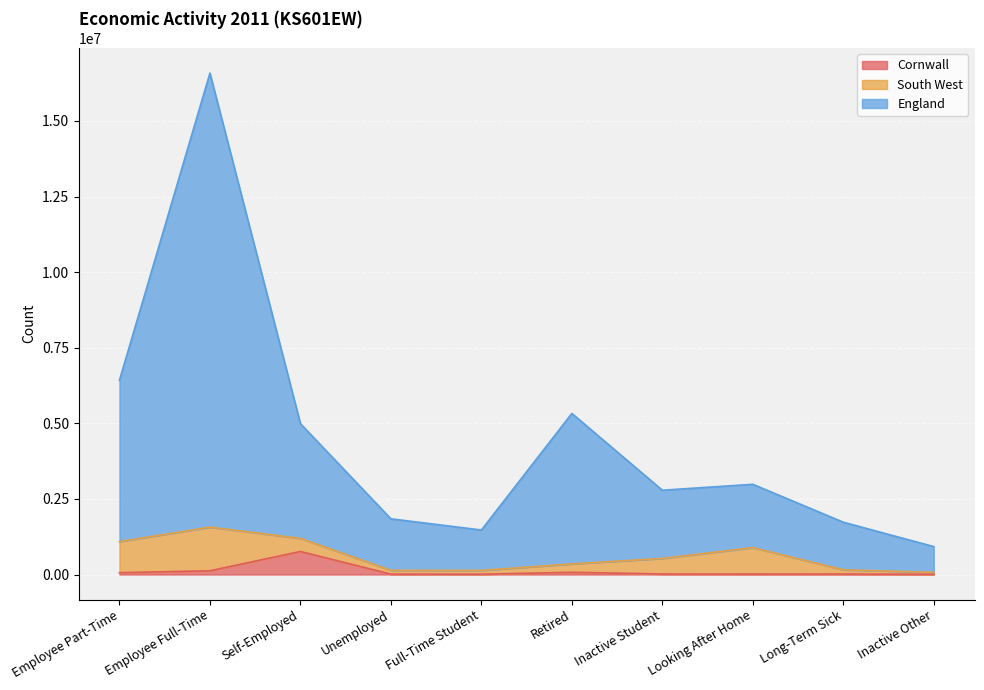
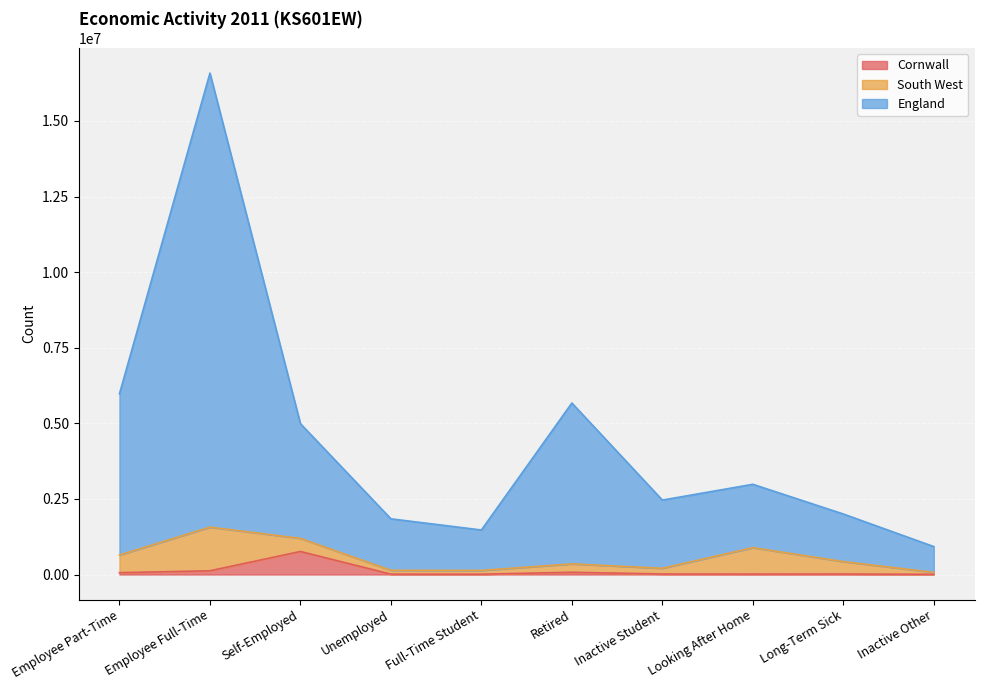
  {
    "Cornwall": {
      "Employee Part-Time": 100000,
      "Employee Full-Time": 100000,
      "Self-Employed": 800000,
      "Unemployed": 0,
      "Full-Time Student": 0,
      "Retired": 100000,
      "Inactive Student": 0,
      "Looking After Home": 0,
      "Long-Term Sick": 0
    },
    "South West": {
-     "Employee Part-Time": 1000000,
+     "Employee Part-Time": 600000,
      "Employee Full-Time": 1400000,
      "Self-Employed": 400000,
      "Unemployed": 100000,
      "Full-Time Student": 100000,
      "Retired": 300000,
-     "Inactive Student": 500000,
+     "Inactive Student": 200000,
      "Looking After Home": 900000,
-     "Long-Term Sick": 100000
+     "Long-Term Sick": 400000
    },
    "England": {
      "Employee Part-Time": 5300000,
      "Employee Full-Time": 15000000,
      "Self-Employed": 3800000,
      "Unemployed": 1700000,
      "Full-Time Student": 1300000,
-     "Retired": 5000000,
+     "Retired": 5300000,
      "Inactive Student": 2300000,
      "Looking After Home": 2100000,
      "Long-Term Sick": 1600000,
      "Inactive Other": 900000
    }
  }
